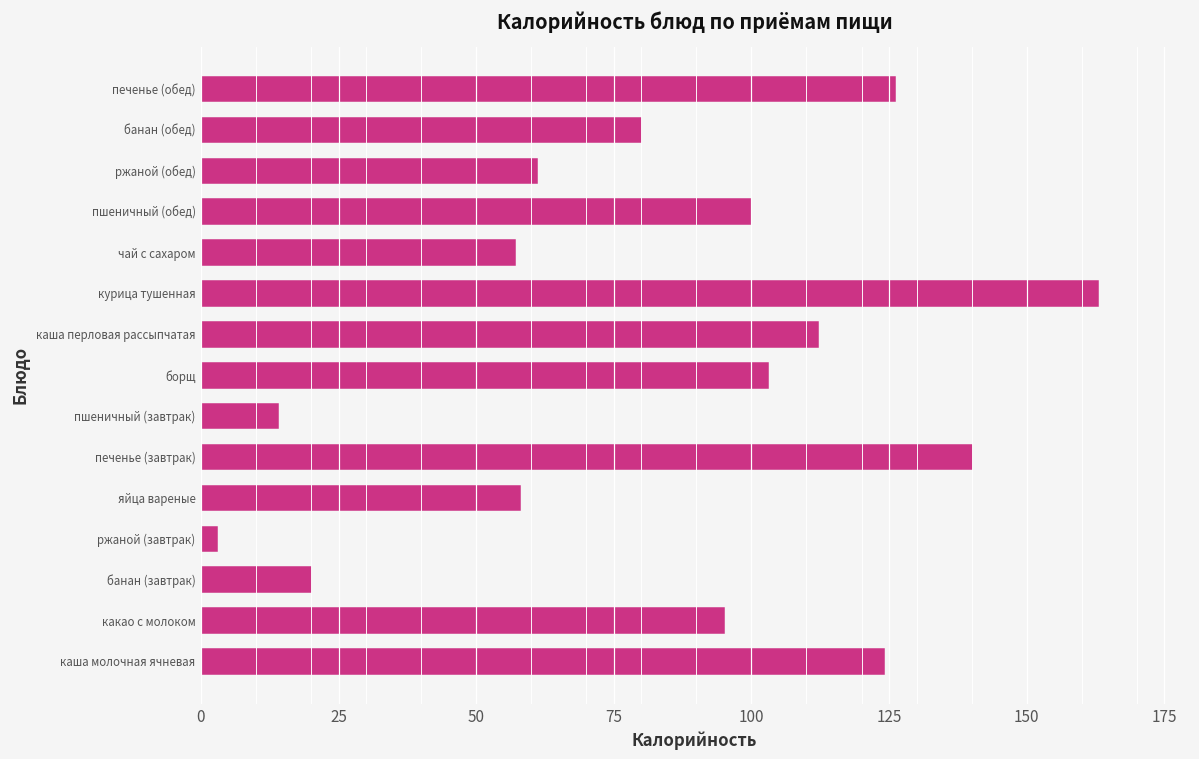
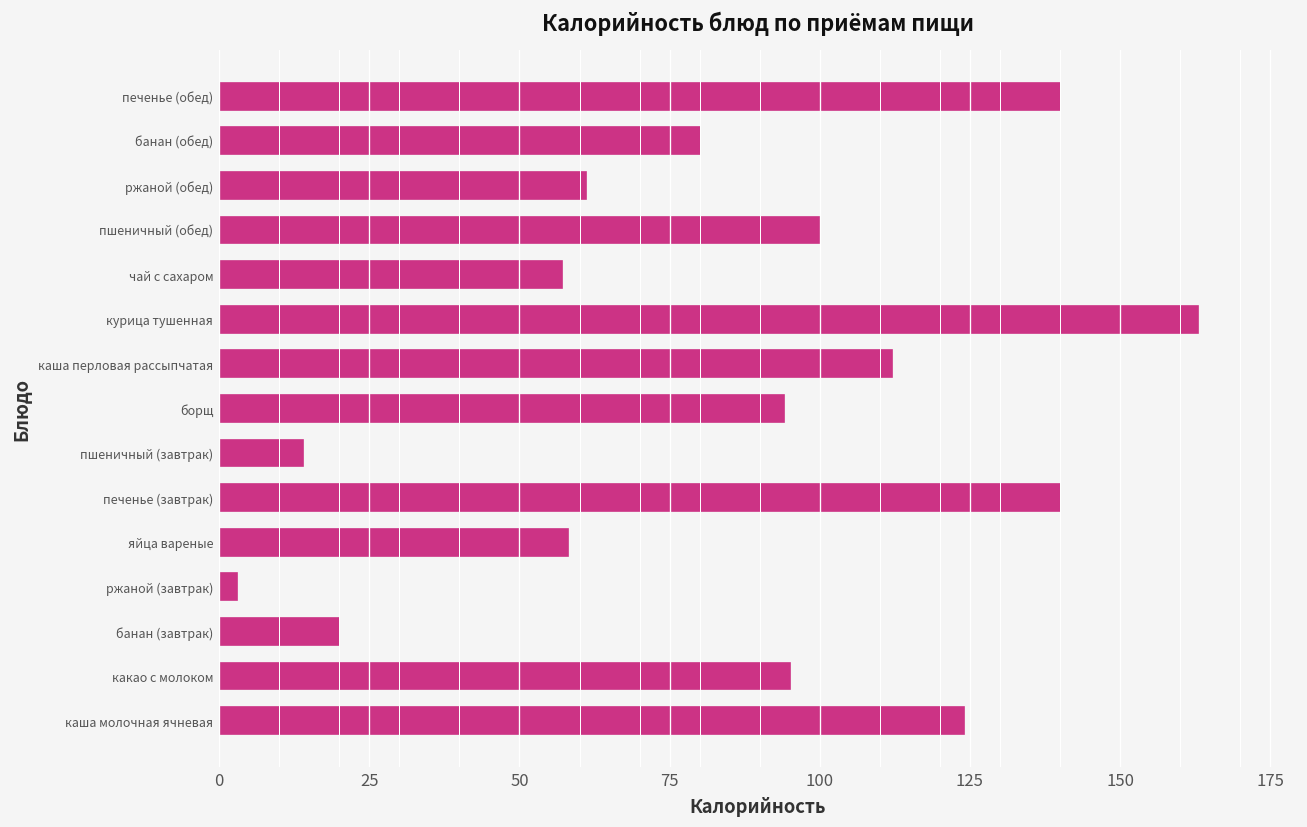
  {
-   "печенье (обед)": 126,
+   "печенье (обед)": 140,
    "банан (обед)": 80,
    "ржаной (обед)": 61,
    "пшеничный (обед)": 100,
    "чай с сахаром": 57,
    "курица тушенная": 163,
    "каша перловая рассыпчатая": 112,
-   "борщ": 103,
+   "борщ": 94,
    "пшеничный (завтрак)": 14,
    "печенье (завтрак)": 140,
    "яйца вареные": 58,
    "ржаной (завтрак)": 3,
    "банан (завтрак)": 20,
    "какао с молоком": 95,
    "каша молочная ячневая": 124
  }
